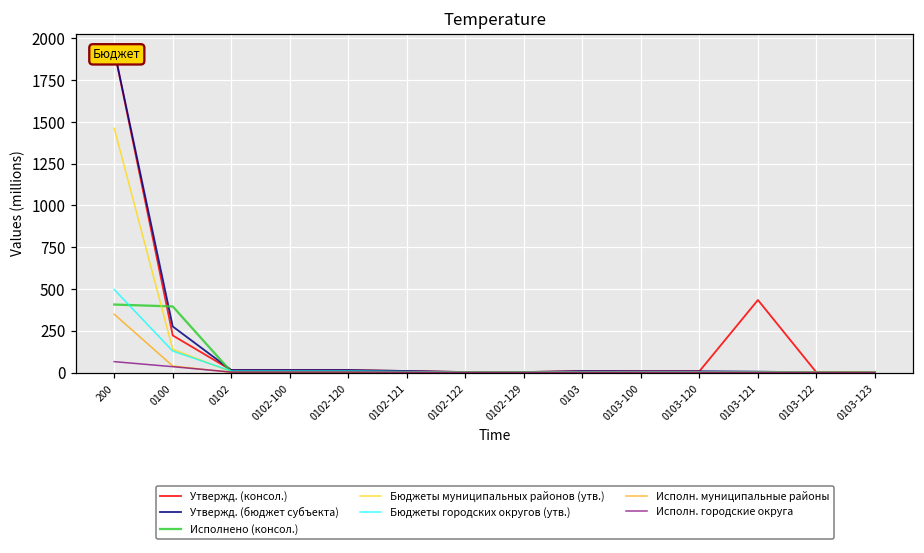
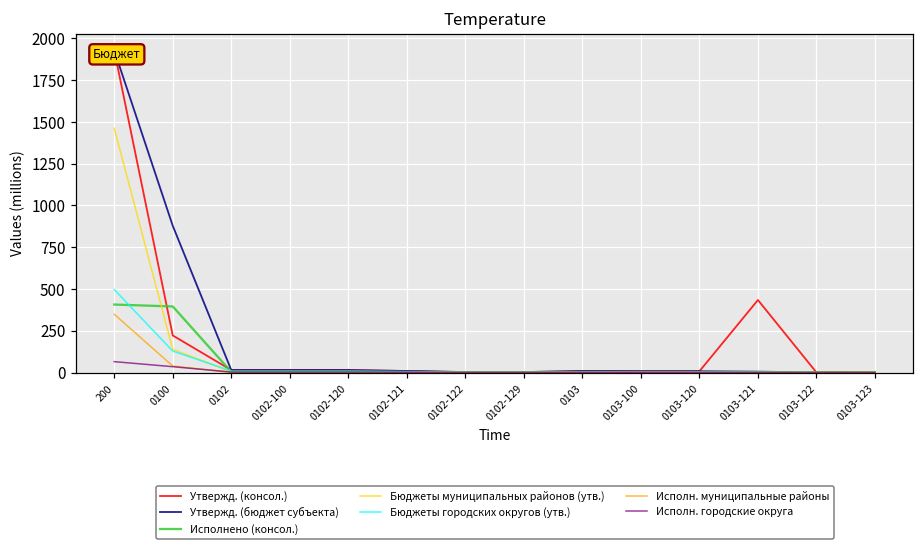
  {
    "Утвержд. (консол.)": {
      "0100": 220,
      "0103-121": 430
    },
    "Утвержд. (бюджет субъекта)": {
-     "0100": 280
+     "0100": 880
    },
    "Исполнено (консол.)": {
      "200": 410,
      "0100": 400
    },
    "Бюджеты городских округов (утв.)": {
      "200": 500
    },
    "Исполн. городские округа": {
      "200": 70
    }
  }
